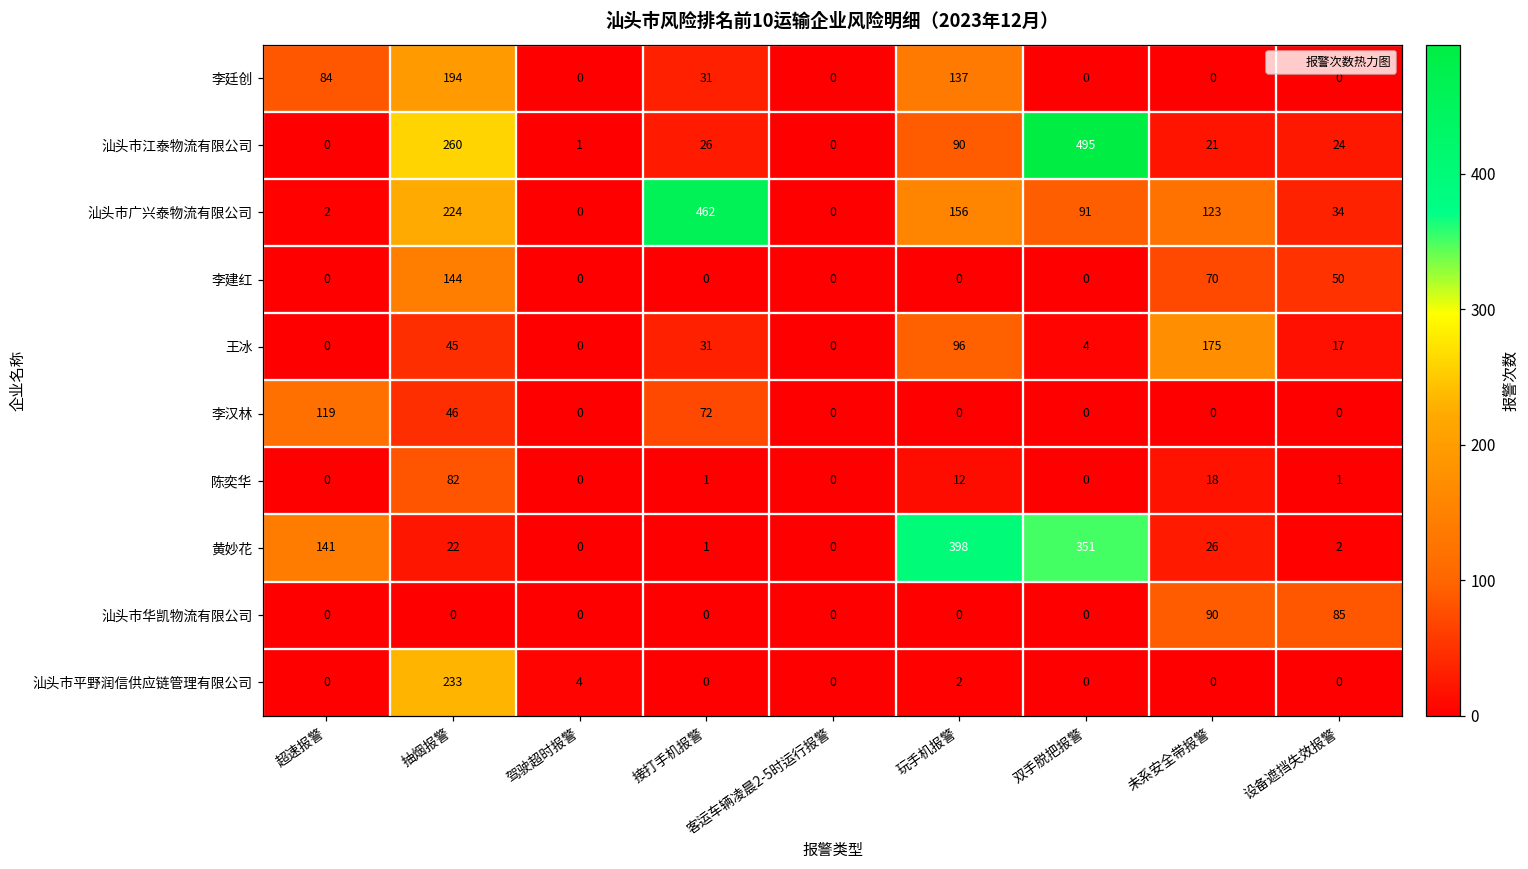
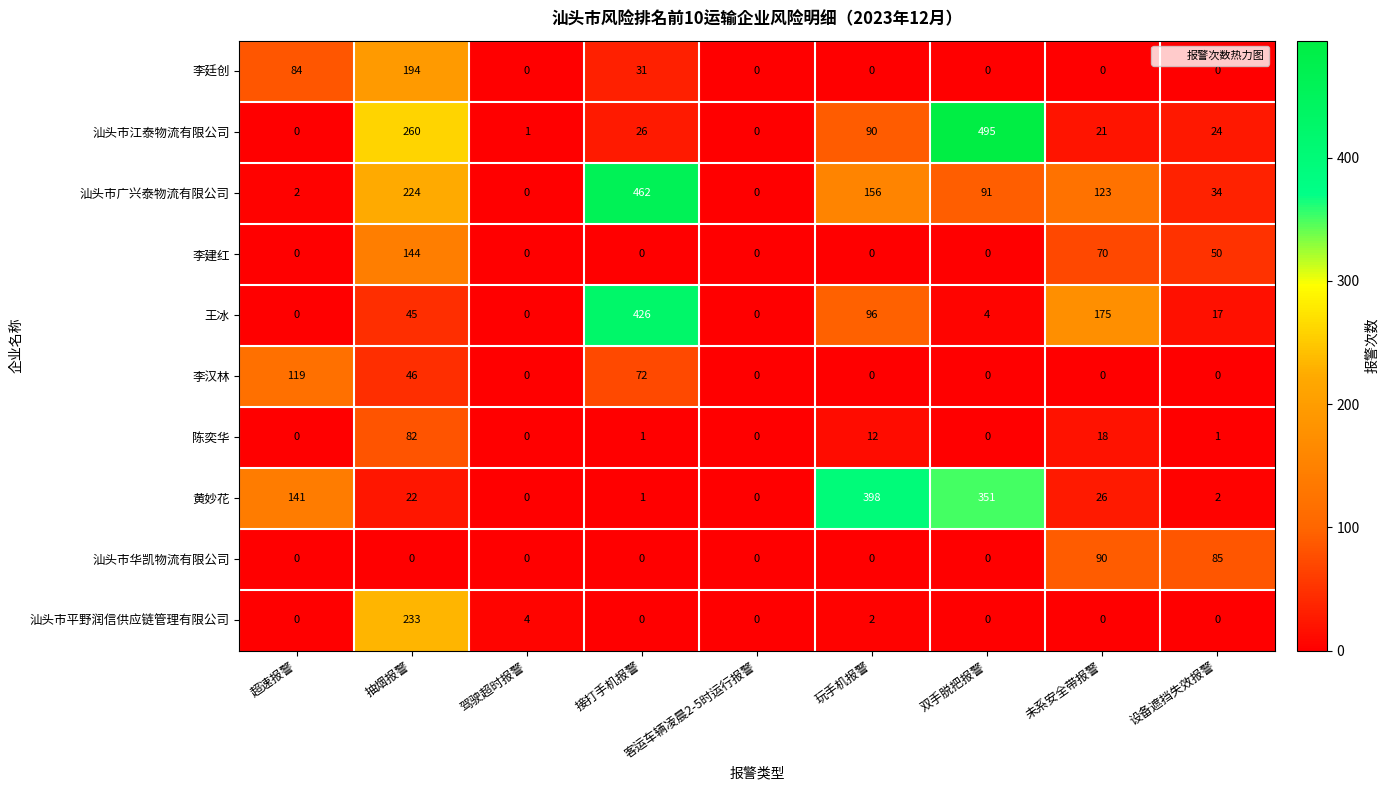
  {
    "李廷创": {
      "超速报警": 84,
      "抽烟报警": 194,
      "驾驶超时报警": 0,
      "接打手机报警": 31,
      "客运车辆凌晨2-5时运行报警": 0,
-     "玩手机报警": 137,
+     "玩手机报警": 0,
      "双手脱把报警": 0,
      "未系安全带报警": 0,
      "设备遮挡失效报警": 0
    },
    "汕头市江泰物流有限公司": {
      "超速报警": 0,
      "抽烟报警": 260,
      "驾驶超时报警": 1,
      "接打手机报警": 26,
      "客运车辆凌晨2-5时运行报警": 0,
      "玩手机报警": 90,
      "双手脱把报警": 495,
      "未系安全带报警": 21,
      "设备遮挡失效报警": 24
    },
    "汕头市广兴泰物流有限公司": {
      "超速报警": 2,
      "抽烟报警": 224,
      "驾驶超时报警": 0,
      "接打手机报警": 462,
      "客运车辆凌晨2-5时运行报警": 0,
      "玩手机报警": 156,
      "双手脱把报警": 91,
      "未系安全带报警": 123,
      "设备遮挡失效报警": 34
    },
    "李建红": {
      "超速报警": 0,
      "抽烟报警": 144,
      "驾驶超时报警": 0,
      "接打手机报警": 0,
      "客运车辆凌晨2-5时运行报警": 0,
      "玩手机报警": 0,
      "双手脱把报警": 0,
      "未系安全带报警": 70,
      "设备遮挡失效报警": 50
    },
    "王冰": {
      "超速报警": 0,
      "抽烟报警": 45,
      "驾驶超时报警": 0,
-     "接打手机报警": 31,
+     "接打手机报警": 426,
      "客运车辆凌晨2-5时运行报警": 0,
      "玩手机报警": 96,
      "双手脱把报警": 4,
      "未系安全带报警": 175,
      "设备遮挡失效报警": 17
    },
    "李汉林": {
      "超速报警": 119,
      "抽烟报警": 46,
      "驾驶超时报警": 0,
      "接打手机报警": 72,
      "客运车辆凌晨2-5时运行报警": 0,
      "玩手机报警": 0,
      "双手脱把报警": 0,
      "未系安全带报警": 0,
      "设备遮挡失效报警": 0
    },
    "陈奕华": {
      "超速报警": 0,
      "抽烟报警": 82,
      "驾驶超时报警": 0,
      "接打手机报警": 1,
      "客运车辆凌晨2-5时运行报警": 0,
      "玩手机报警": 12,
      "双手脱把报警": 0,
      "未系安全带报警": 18,
      "设备遮挡失效报警": 1
    },
    "黄妙花": {
      "超速报警": 141,
      "抽烟报警": 22,
      "驾驶超时报警": 0,
      "接打手机报警": 1,
      "客运车辆凌晨2-5时运行报警": 0,
      "玩手机报警": 398,
      "双手脱把报警": 351,
      "未系安全带报警": 26,
      "设备遮挡失效报警": 2
    },
    "汕头市华凯物流有限公司": {
      "超速报警": 0,
      "抽烟报警": 0,
      "驾驶超时报警": 0,
      "接打手机报警": 0,
      "客运车辆凌晨2-5时运行报警": 0,
      "玩手机报警": 0,
      "双手脱把报警": 0,
      "未系安全带报警": 90,
      "设备遮挡失效报警": 85
    },
    "汕头市平野润信供应链管理有限公司": {
      "超速报警": 0,
      "抽烟报警": 233,
      "驾驶超时报警": 4,
      "接打手机报警": 0,
      "客运车辆凌晨2-5时运行报警": 0,
      "玩手机报警": 2,
      "双手脱把报警": 0,
      "未系安全带报警": 0,
      "设备遮挡失效报警": 0
    }
  }
